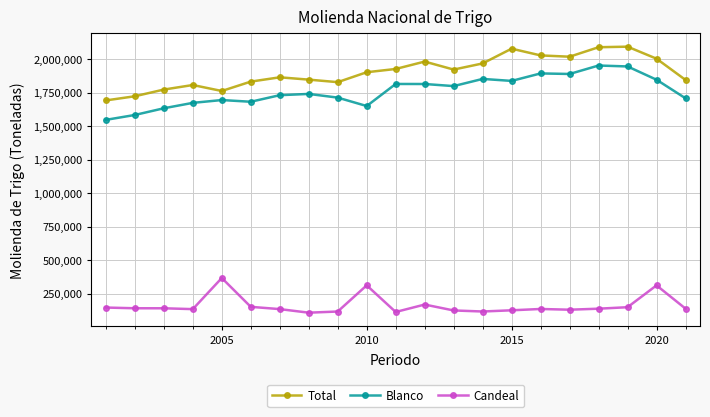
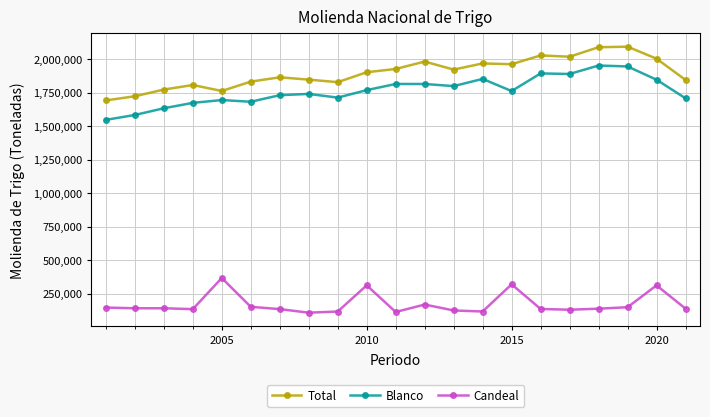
  {
    "Total": {
      "2005": "1,760,000",
      "2010": "1,900,000",
-     "2015": "2,080,000",
+     "2015": "1,960,000",
      "2020": "2,000,000"
    },
    "Blanco": {
      "2005": "1,690,000",
-     "2010": "1,650,000",
-     "2015": "1,840,000",
+     "2010": "1,770,000",
+     "2015": "1,760,000",
      "2020": "1,850,000"
    },
    "Candeal": {
      "2005": "370,000",
      "2010": "310,000",
-     "2015": "120,000",
+     "2015": "320,000",
      "2020": "310,000"
    }
  }
